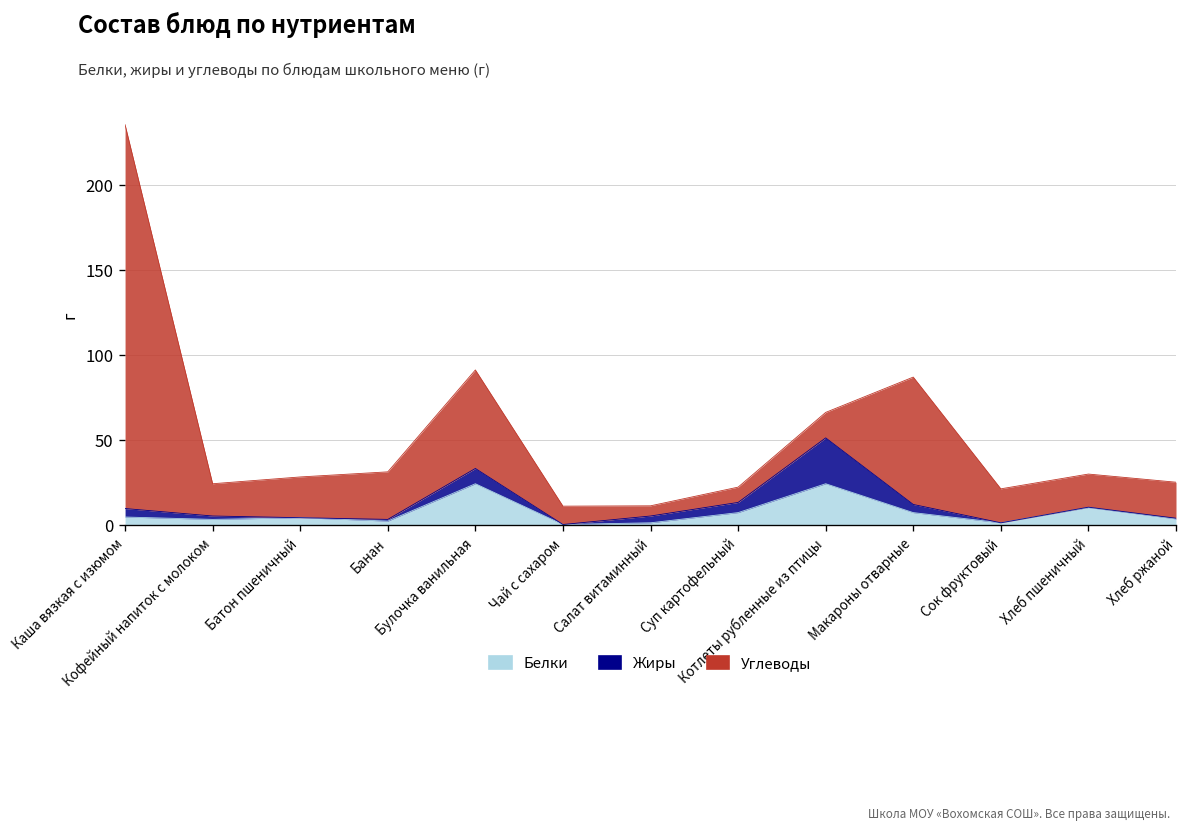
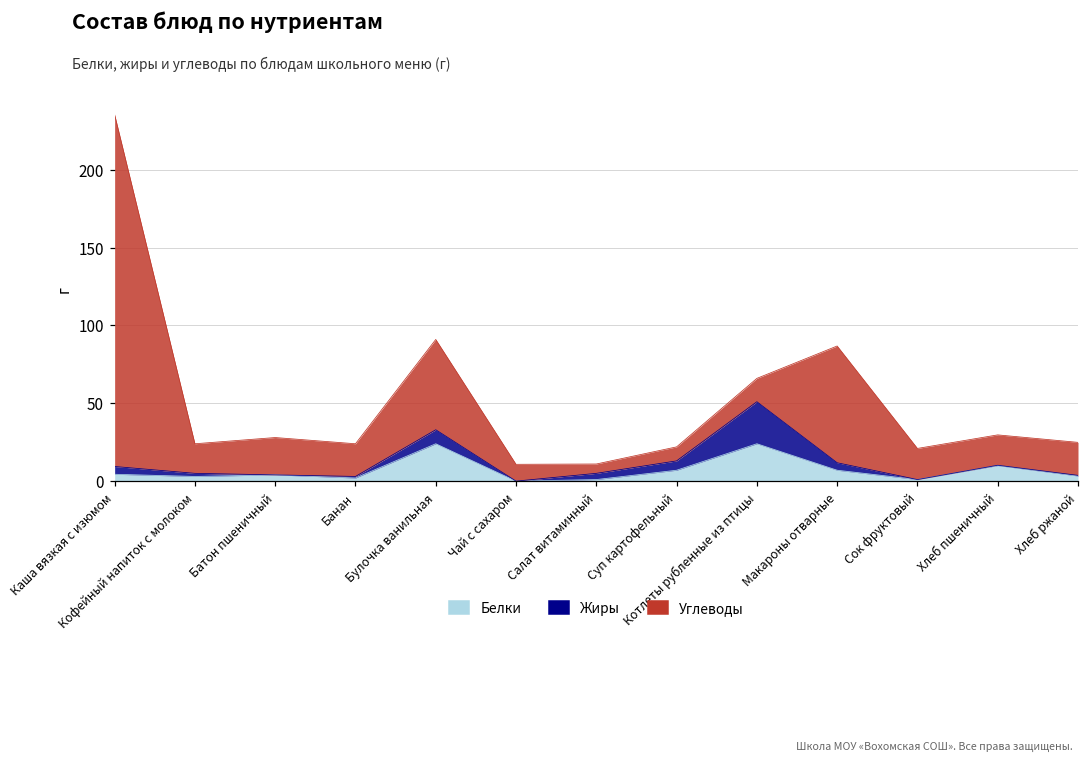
  {
    "Белки": {
      "Каша вязкая с изюмом": 4,
      "Кофейный напиток с молоком": 3,
      "Булочка ванильная": 24,
      "Салат витаминный": 1,
      "Суп картофельный": 7,
      "Котлеты рубленные из птицы": 24,
      "Макароны отварные": 7
    },
    "Жиры": {
      "Каша вязкая с изюмом": 5,
      "Кофейный напиток с молоком": 2,
      "Булочка ванильная": 9,
      "Салат витаминный": 4,
      "Суп картофельный": 6,
      "Котлеты рубленные из птицы": 27,
      "Макароны отварные": 5
    },
    "Углеводы": {
      "Каша вязкая с изюмом": 226,
      "Кофейный напиток с молоком": 19,
      "Батон пшеничный": 24,
-     "Банан": 28,
+     "Банан": 21,
      "Булочка ванильная": 58,
      "Чай с сахаром": 11,
      "Салат витаминный": 6,
      "Суп картофельный": 9,
      "Котлеты рубленные из птицы": 15,
      "Макароны отварные": 75,
      "Сок фруктовый": 20,
      "Хлеб пшеничный": 20,
      "Хлеб ржаной": 21
    }
  }
